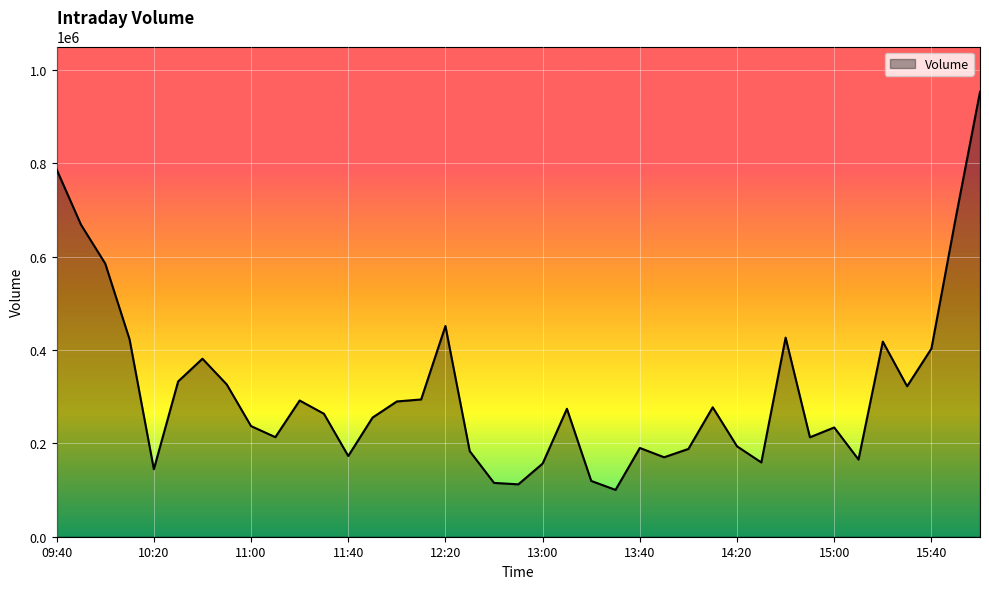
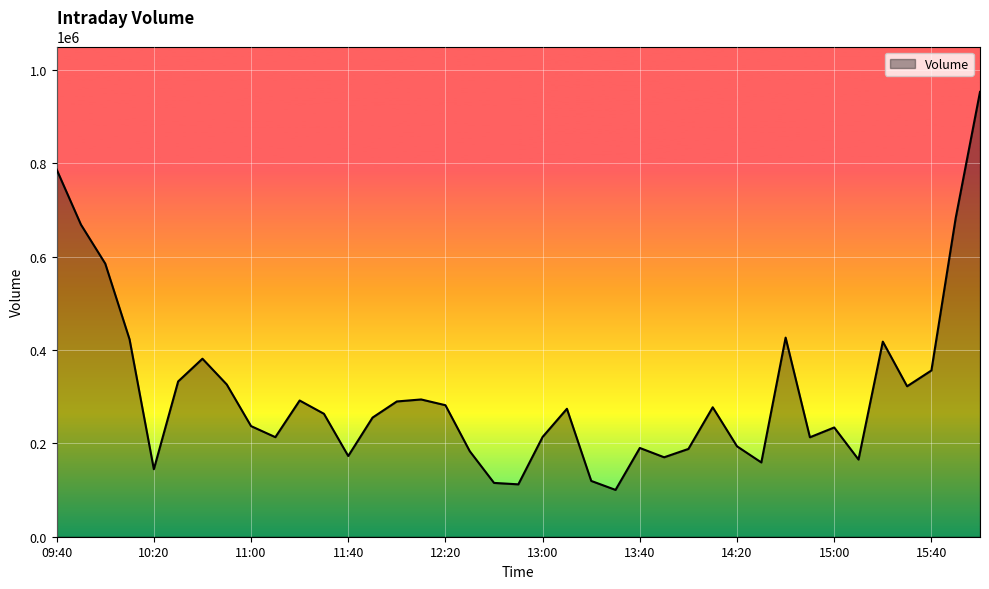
  {
    "09:40": 790000,
    "10:20": 140000,
    "11:00": 240000,
    "11:40": 170000,
-   "12:20": 450000,
-   "13:00": 160000,
+   "12:20": 280000,
+   "13:00": 210000,
    "13:40": 190000,
    "14:20": 190000,
    "15:00": 230000,
-   "15:40": 400000
+   "15:40": 360000
  }
